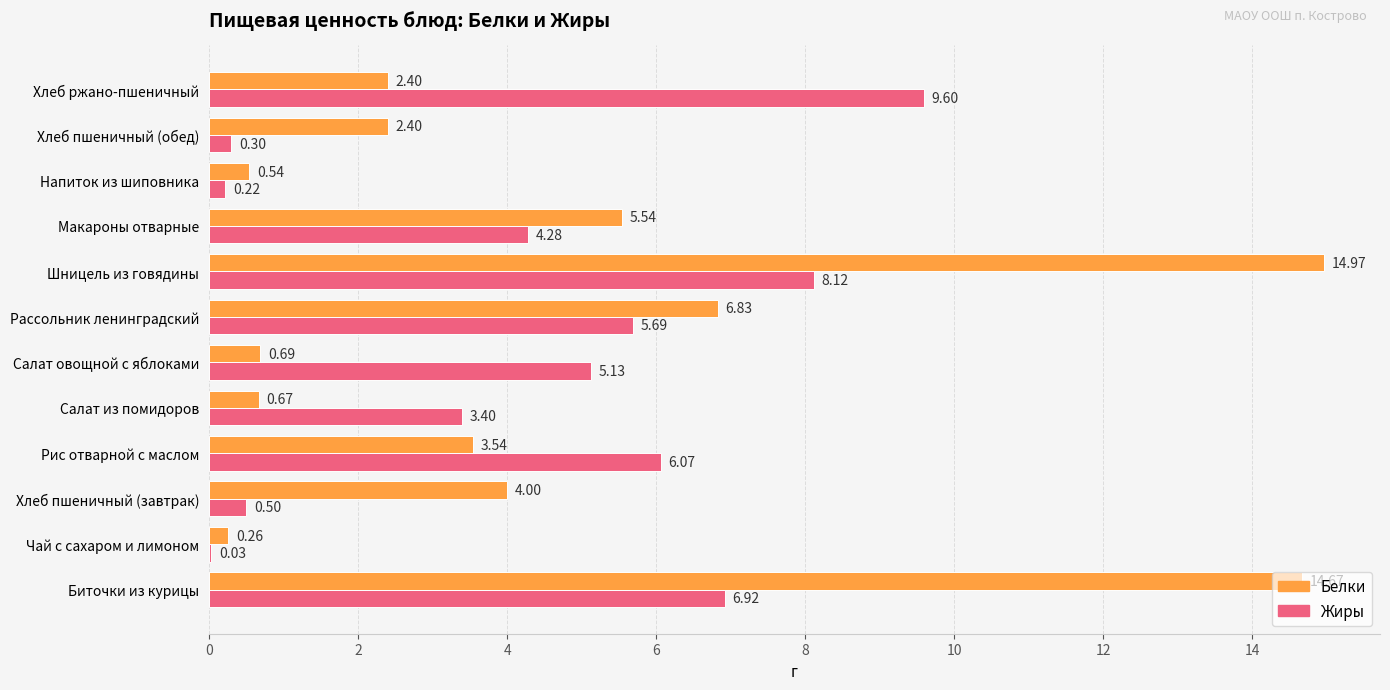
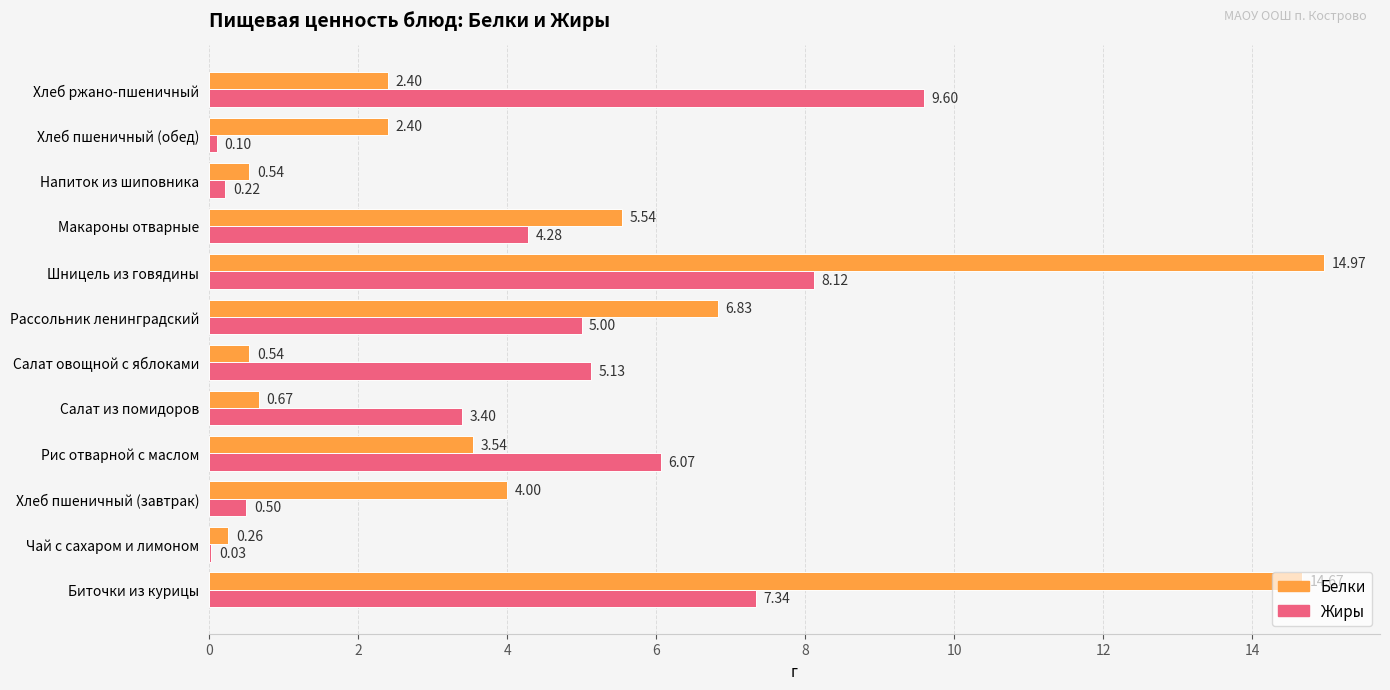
  {
    "Белки": {
      "Хлеб ржано-пшеничный": 2.40,
      "Хлеб пшеничный (обед)": 2.40,
      "Напиток из шиповника": 0.54,
      "Макароны отварные": 5.54,
      "Шницель из говядины": 14.97,
      "Рассольник ленинградский": 6.83,
-     "Салат овощной с яблоками": 0.69,
+     "Салат овощной с яблоками": 0.54,
      "Салат из помидоров": 0.67,
      "Рис отварной с маслом": 3.54,
      "Хлеб пшеничный (завтрак)": 4.00,
      "Чай с сахаром и лимоном": 0.26
    },
    "Жиры": {
      "Хлеб ржано-пшеничный": 9.60,
-     "Хлеб пшеничный (обед)": 0.30,
+     "Хлеб пшеничный (обед)": 0.10,
      "Напиток из шиповника": 0.22,
      "Макароны отварные": 4.28,
      "Шницель из говядины": 8.12,
-     "Рассольник ленинградский": 5.69,
+     "Рассольник ленинградский": 5.00,
      "Салат овощной с яблоками": 5.13,
      "Салат из помидоров": 3.40,
      "Рис отварной с маслом": 6.07,
      "Хлеб пшеничный (завтрак)": 0.50,
      "Чай с сахаром и лимоном": 0.03,
-     "Биточки из курицы": 6.92
+     "Биточки из курицы": 7.34
    }
  }
